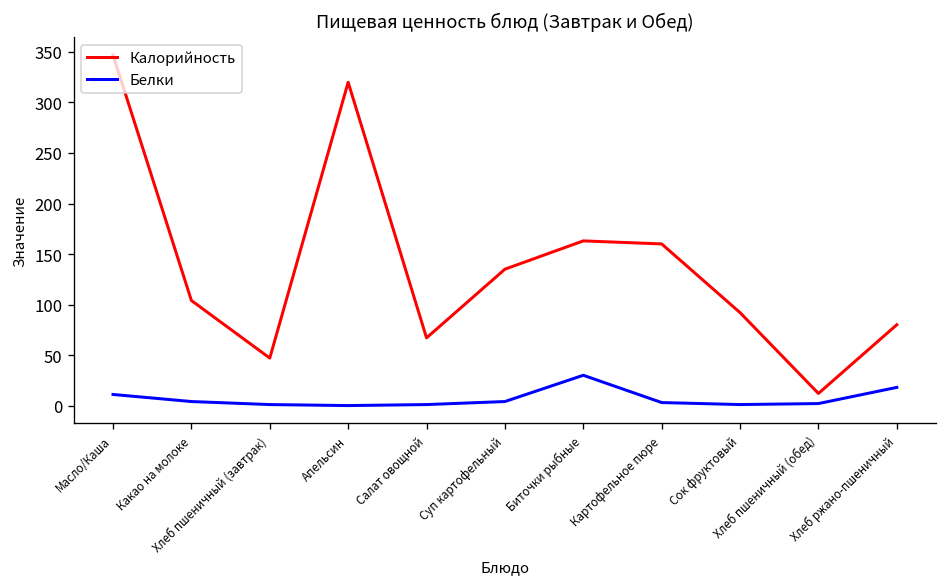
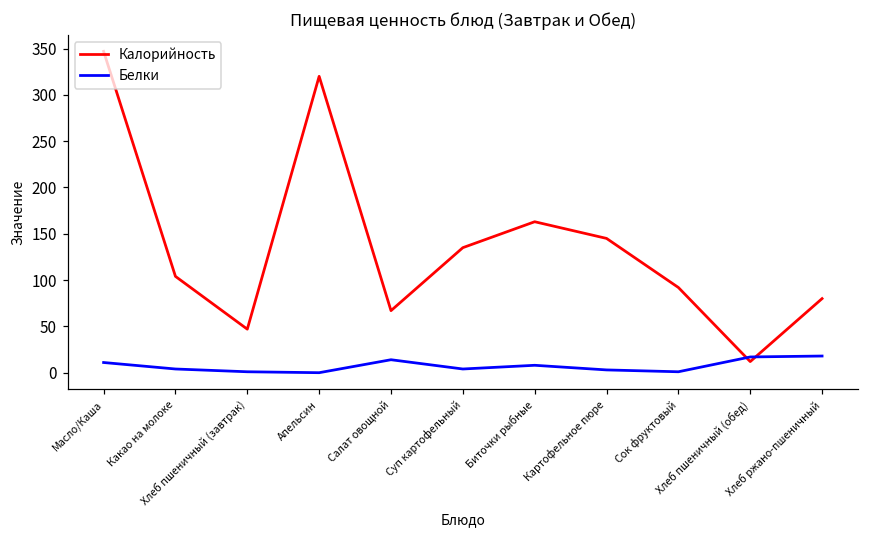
  {
    "Калорийность": {
      "Какао на молоке": 100,
      "Хлеб пшеничный (завтрак)": 50,
      "Апельсин": 320,
      "Салат овощной": 70,
      "Суп картофельный": 140,
      "Биточки рыбные": 160,
-     "Картофельное пюре": 160,
+     "Картофельное пюре": 150,
      "Сок фруктовый": 90,
      "Хлеб пшеничный (обед)": 10,
      "Хлеб ржано-пшеничный": 80
    },
    "Белки": {
      "Масло/Каша": 10,
      "Какао на молоке": 0,
      "Хлеб пшеничный (завтрак)": 0,
      "Апельсин": 0,
-     "Салат овощной": 0,
+     "Салат овощной": 10,
      "Суп картофельный": 0,
-     "Биточки рыбные": 30,
+     "Биточки рыбные": 10,
      "Картофельное пюре": 0,
      "Сок фруктовый": 0,
-     "Хлеб пшеничный (обед)": 0,
+     "Хлеб пшеничный (обед)": 20,
      "Хлеб ржано-пшеничный": 20
    }
  }
